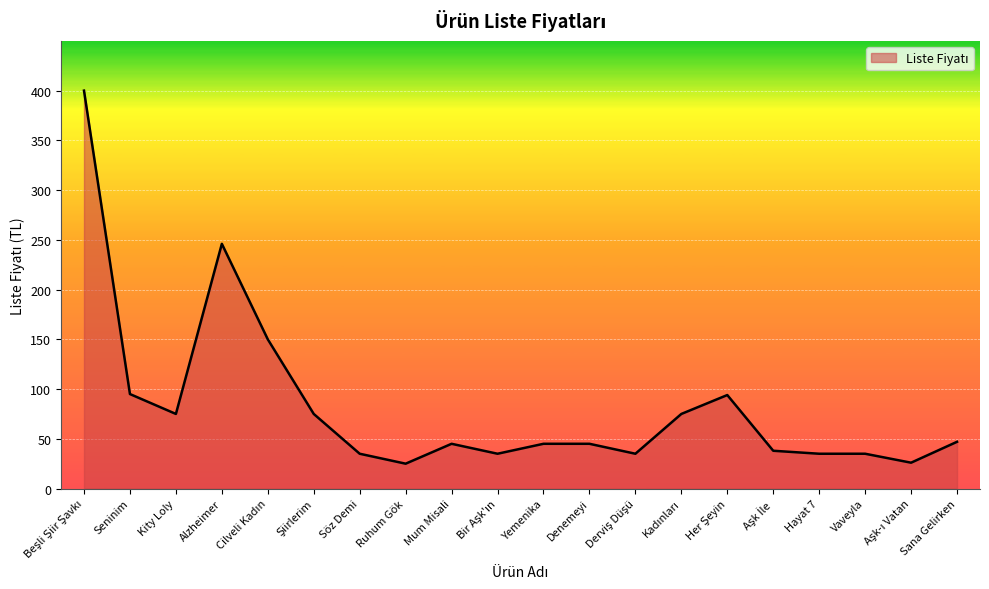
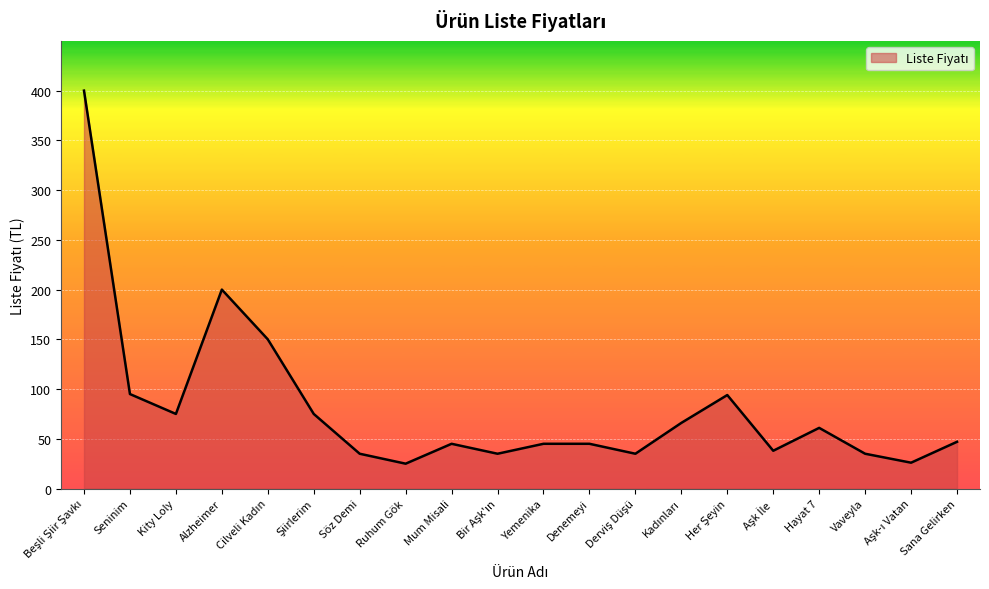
  {
    "Beşli Şiir Şavkı": 400,
    "Seninim": 100,
    "Kity Loly": 80,
-   "Alzheimer": 250,
+   "Alzheimer": 200,
    "Cilveli Kadın": 150,
    "Şiirlerim": 80,
    "Söz Demi": 40,
    "Ruhum Gök": 30,
    "Mum Misali": 50,
    "Bir Aşk'ın": 40,
    "Yemenika": 50,
    "Denemeyi": 50,
    "Derviş Düşü": 40,
-   "Kadınları": 80,
+   "Kadınları": 70,
    "Her Şeyin": 90,
    "Aşk İle": 40,
-   "Hayat 7": 40,
+   "Hayat 7": 60,
    "Vaveyla": 40,
    "Aşk-ı Vatan": 30,
    "Sana Gelirken": 50
  }
